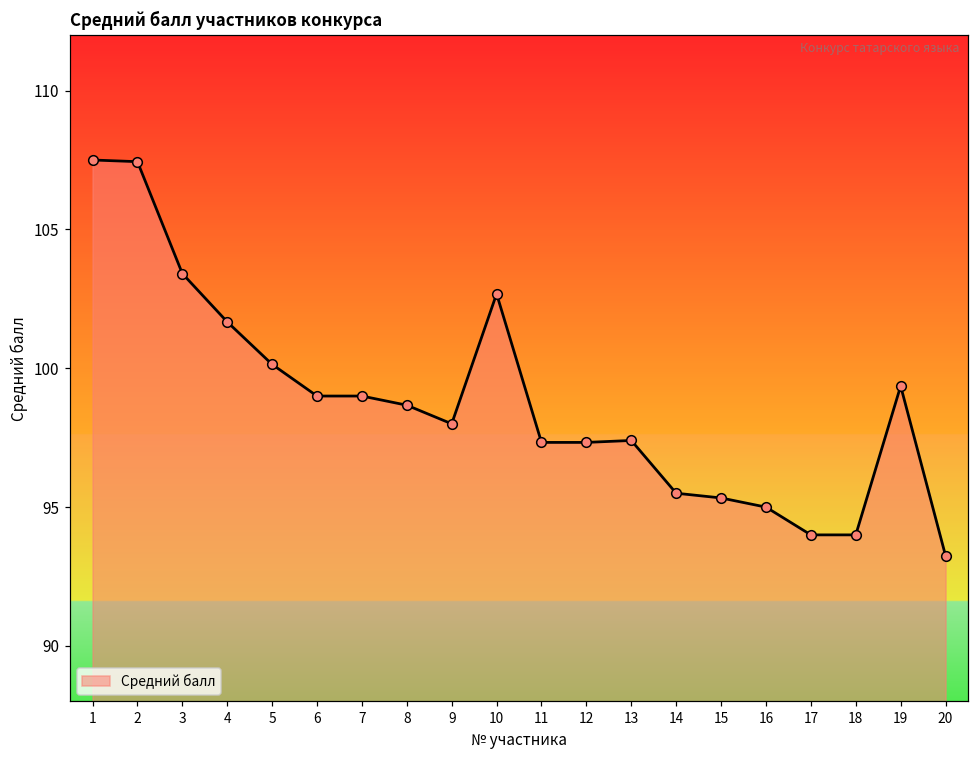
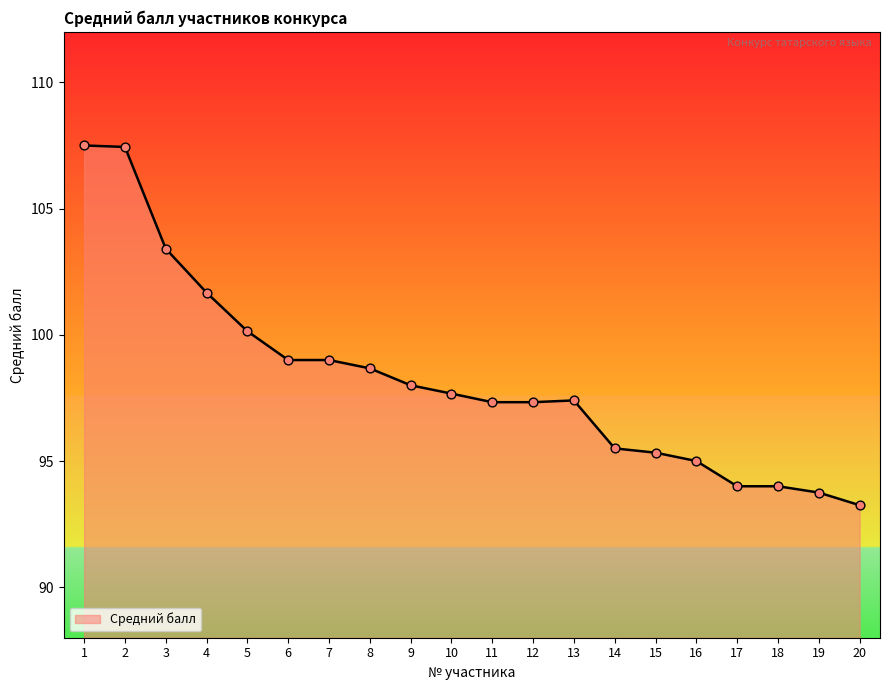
  {
    "1": 107.5,
    "2": 107.4,
    "3": 103.4,
    "4": 101.7,
    "5": 100.1,
    "6": 99.0,
    "7": 99.0,
    "8": 98.7,
    "9": 98.0,
-   "10": 102.7,
+   "10": 97.7,
    "11": 97.3,
    "12": 97.3,
    "13": 97.4,
    "14": 95.5,
    "15": 95.3,
    "16": 95.0,
    "17": 94.0,
    "18": 94.0,
-   "19": 99.4,
+   "19": 93.8,
    "20": 93.3
  }
